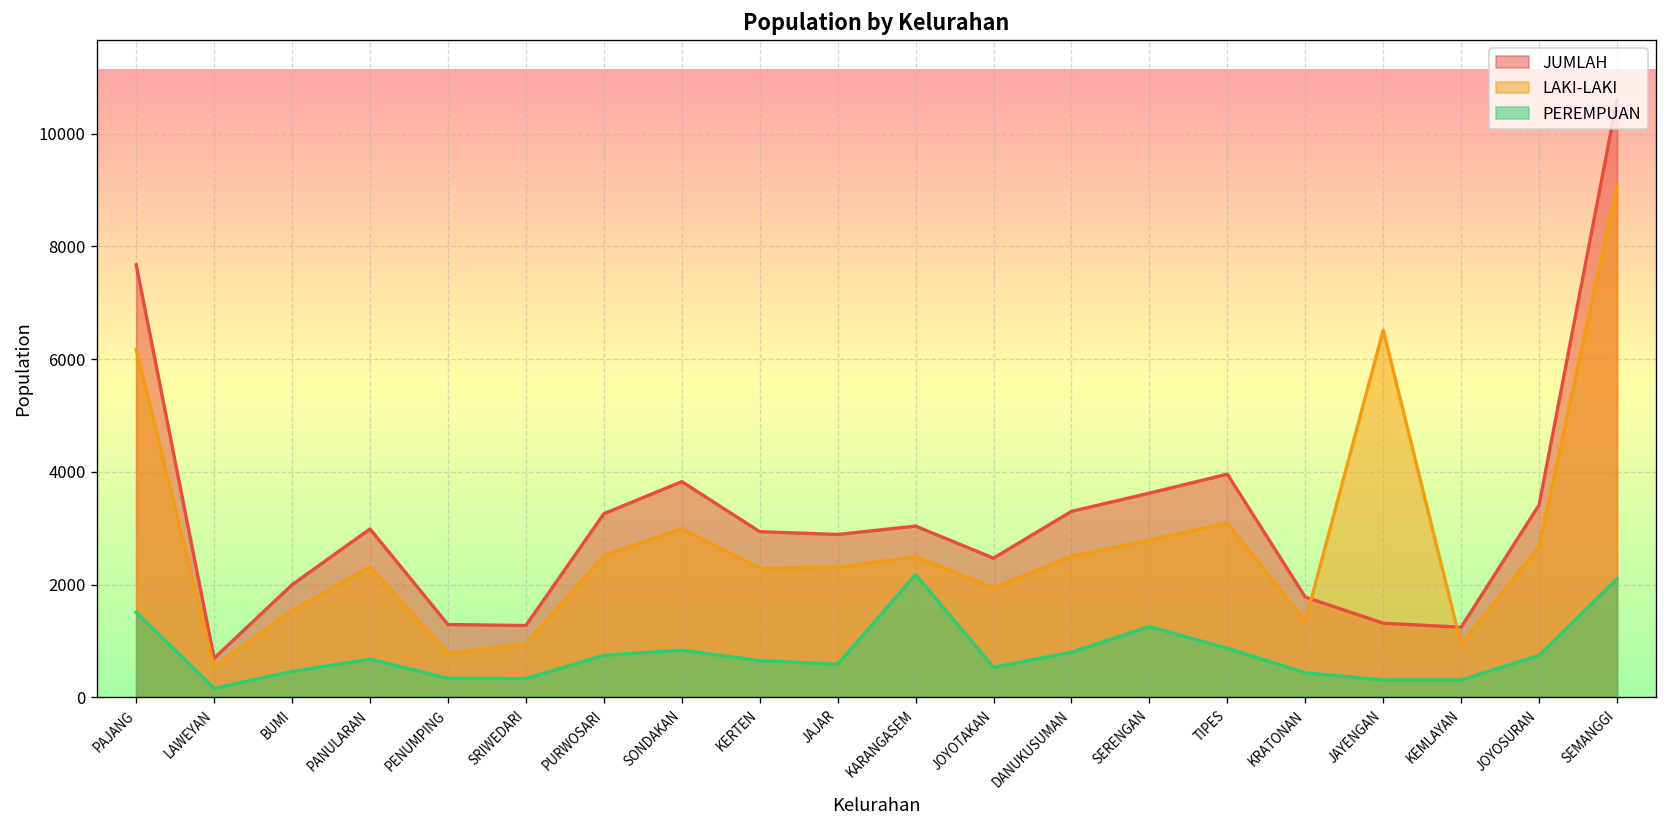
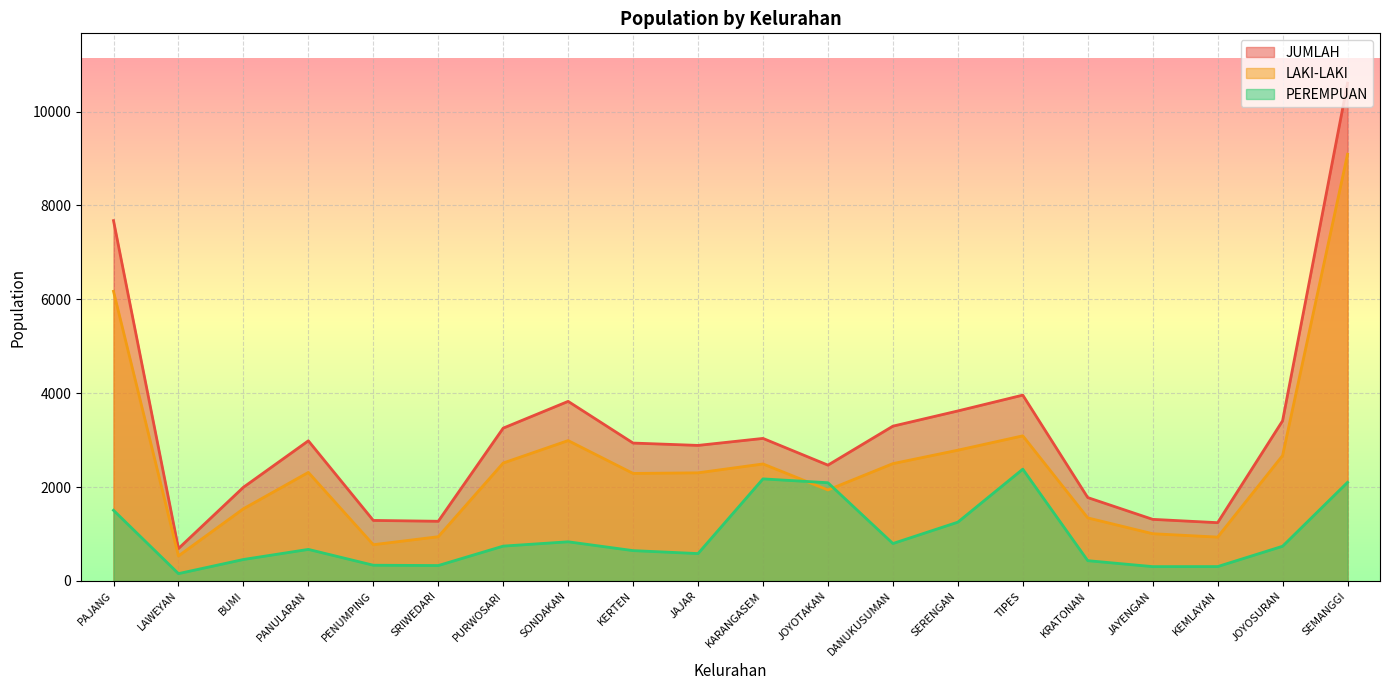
  {
    "JUMLAH": {
      "PAJANG": 7700,
      "LAWEYAN": 700,
      "BUMI": 2000,
      "PANULARAN": 3000,
      "PENUMPING": 1300,
      "SRIWEDARI": 1300,
      "PURWOSARI": 3300,
      "SONDAKAN": 3800,
      "KERTEN": 2900,
      "JAJAR": 2900,
      "KARANGASEM": 3000,
      "JOYOTAKAN": 2500,
      "DANUKUSUMAN": 3300,
      "SERENGAN": 3600,
      "TIPES": 4000,
      "KRATONAN": 1800,
      "JAYENGAN": 1300,
      "KEMLAYAN": 1200,
      "JOYOSURAN": 3400
    },
    "LAKI-LAKI": {
      "PAJANG": 6200,
      "LAWEYAN": 500,
      "BUMI": 1500,
      "PANULARAN": 2300,
      "PENUMPING": 800,
      "SRIWEDARI": 900,
      "PURWOSARI": 2500,
      "SONDAKAN": 3000,
      "KERTEN": 2300,
      "JAJAR": 2300,
      "KARANGASEM": 2500,
      "JOYOTAKAN": 1900,
      "DANUKUSUMAN": 2500,
      "SERENGAN": 2800,
      "TIPES": 3100,
      "KRATONAN": 1300,
-     "JAYENGAN": 6500,
+     "JAYENGAN": 1000,
      "KEMLAYAN": 900,
      "JOYOSURAN": 2700,
      "SEMANGGI": 9100
    },
    "PEREMPUAN": {
      "PAJANG": 1500,
      "LAWEYAN": 200,
      "BUMI": 500,
      "PANULARAN": 700,
      "PENUMPING": 300,
      "SRIWEDARI": 300,
      "PURWOSARI": 700,
      "SONDAKAN": 800,
      "KERTEN": 600,
      "JAJAR": 600,
      "KARANGASEM": 2200,
-     "JOYOTAKAN": 500,
+     "JOYOTAKAN": 2100,
      "DANUKUSUMAN": 800,
      "SERENGAN": 1300,
-     "TIPES": 900,
+     "TIPES": 2400,
      "KRATONAN": 400,
      "JAYENGAN": 300,
      "KEMLAYAN": 300,
      "JOYOSURAN": 700,
      "SEMANGGI": 2100
    }
  }
